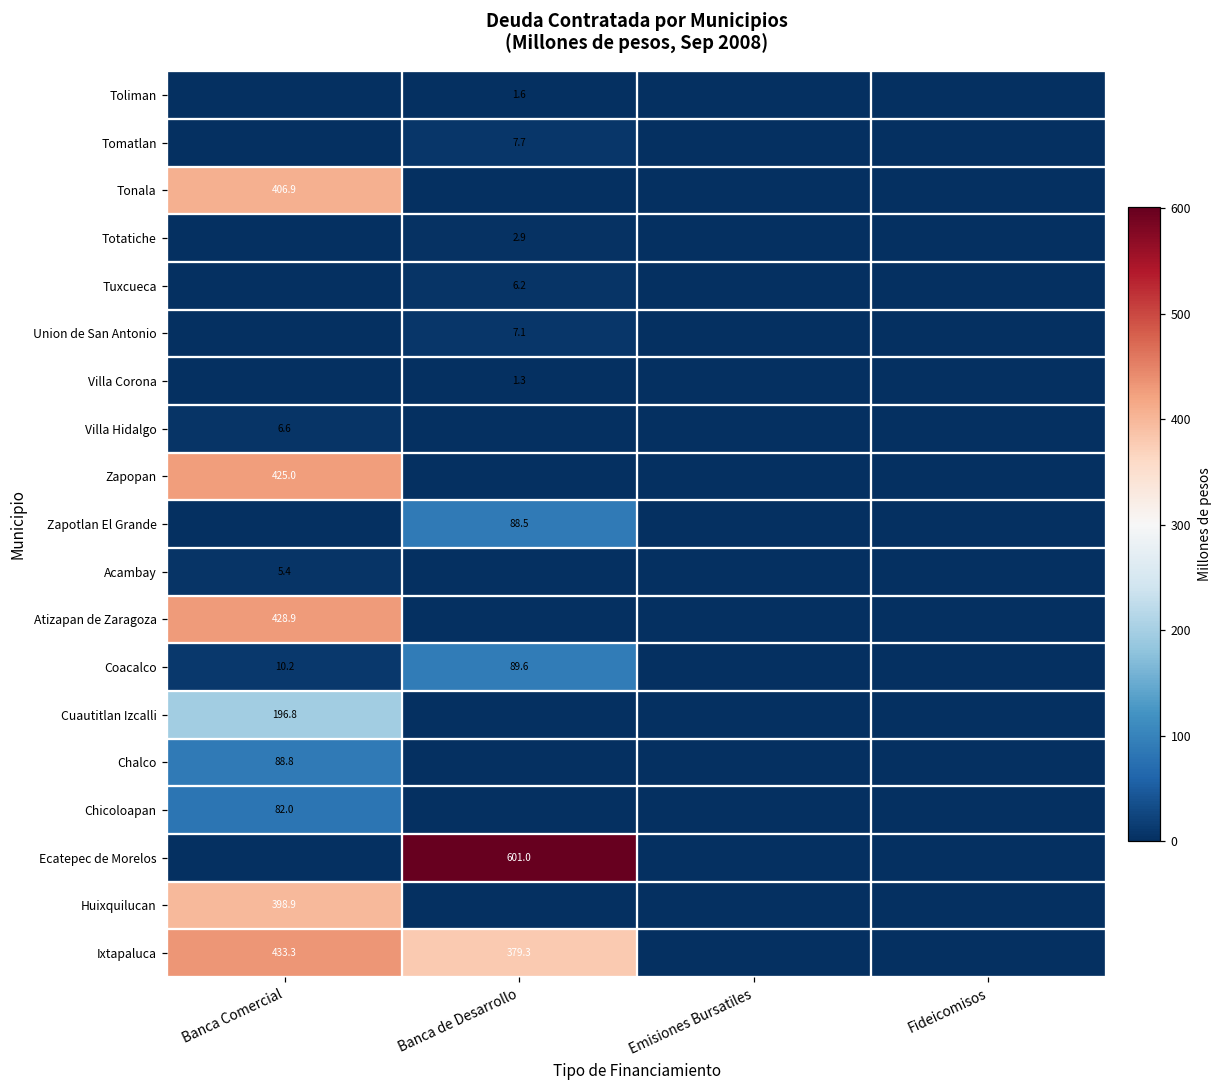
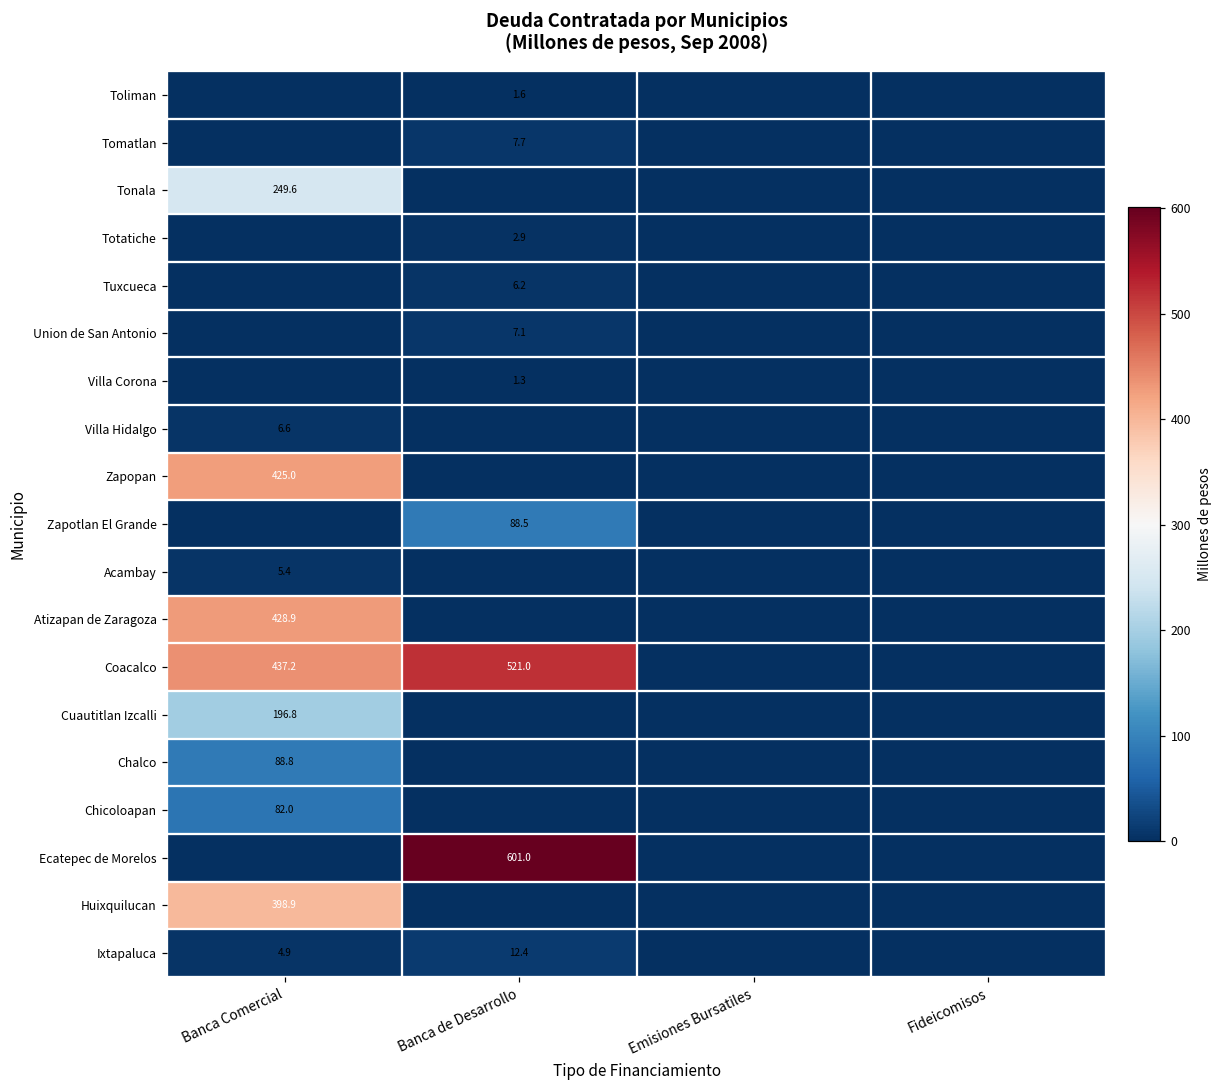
  {
    "Toliman": {
      "Banca de Desarrollo": 1.6
    },
    "Tomatlan": {
      "Banca de Desarrollo": 7.7
    },
    "Tonala": {
-     "Banca Comercial": 406.9
+     "Banca Comercial": 249.6
    },
    "Totatiche": {
      "Banca de Desarrollo": 2.9
    },
    "Tuxcueca": {
      "Banca de Desarrollo": 6.2
    },
    "Union de San Antonio": {
      "Banca de Desarrollo": 7.1
    },
    "Villa Corona": {
      "Banca de Desarrollo": 1.3
    },
    "Villa Hidalgo": {
      "Banca Comercial": 6.6
    },
    "Zapopan": {
      "Banca Comercial": 425.0
    },
    "Zapotlan El Grande": {
      "Banca de Desarrollo": 88.5
    },
    "Acambay": {
      "Banca Comercial": 5.4
    },
    "Atizapan de Zaragoza": {
      "Banca Comercial": 428.9
    },
    "Coacalco": {
-     "Banca Comercial": 10.2,
-     "Banca de Desarrollo": 89.6
+     "Banca Comercial": 437.2,
+     "Banca de Desarrollo": 521.0
    },
    "Cuautitlan Izcalli": {
      "Banca Comercial": 196.8
    },
    "Chalco": {
      "Banca Comercial": 88.8
    },
    "Chicoloapan": {
      "Banca Comercial": 82.0
    },
    "Ecatepec de Morelos": {
      "Banca de Desarrollo": 601.0
    },
    "Huixquilucan": {
      "Banca Comercial": 398.9
    },
    "Ixtapaluca": {
-     "Banca Comercial": 433.3,
-     "Banca de Desarrollo": 379.3
+     "Banca Comercial": 4.9,
+     "Banca de Desarrollo": 12.4
    }
  }
